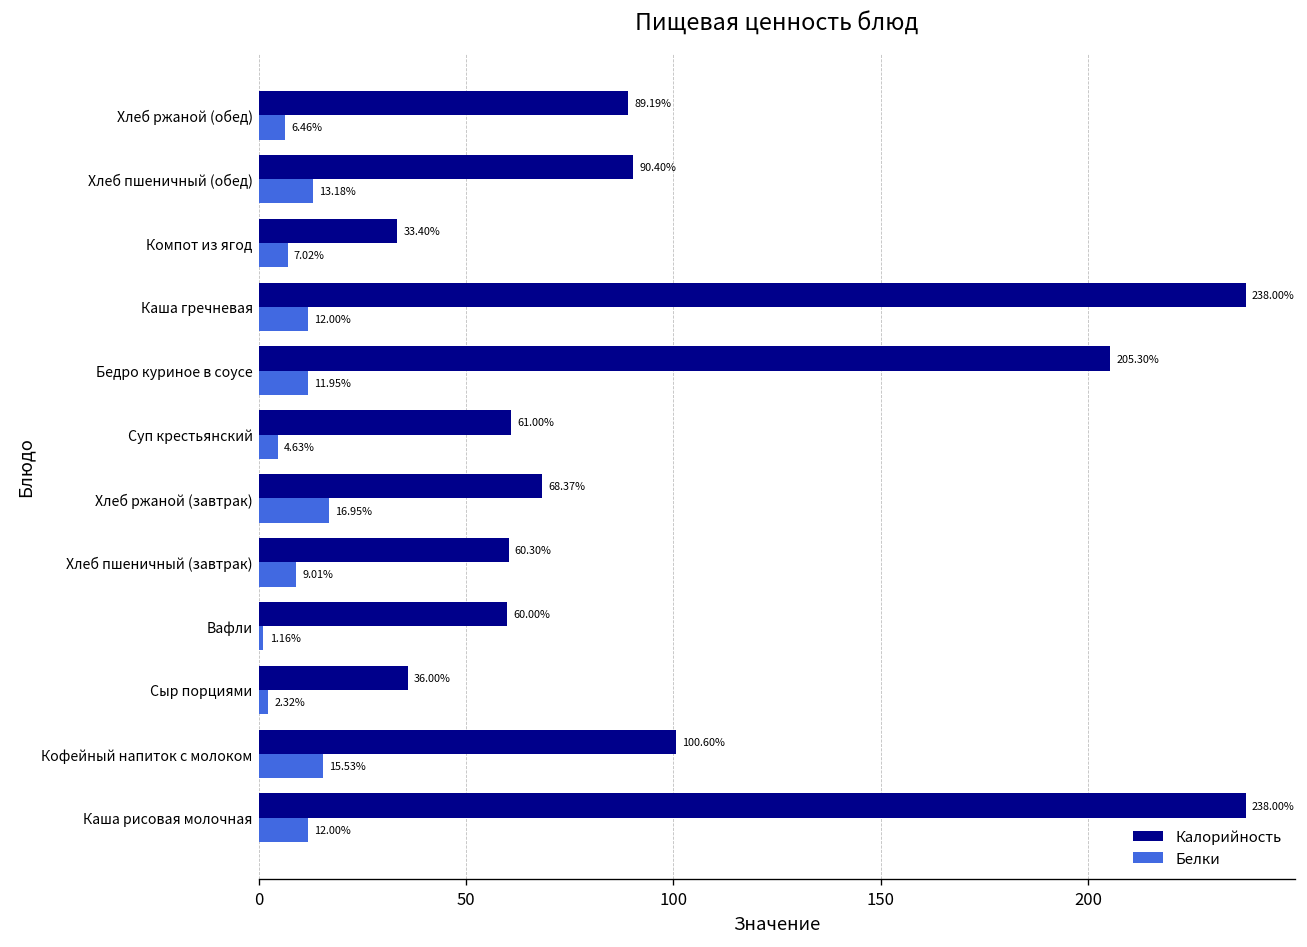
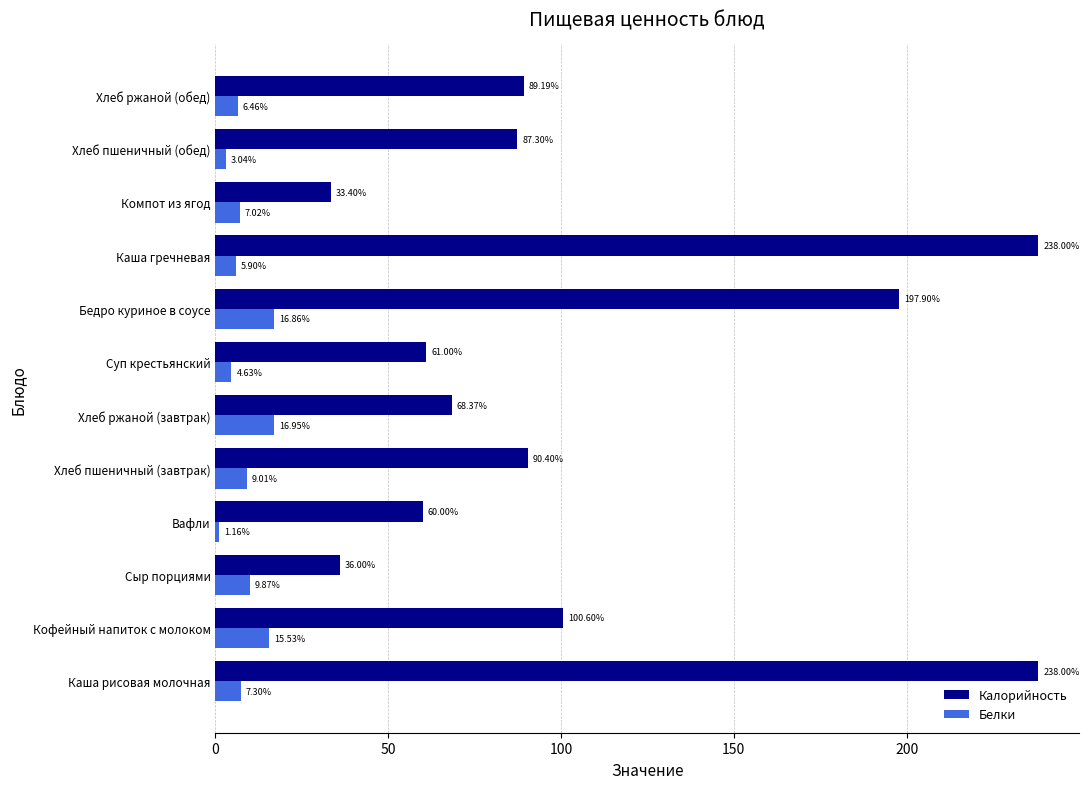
  {
    "Калорийность": {
      "Хлеб ржаной (обед)": "89.19%",
-     "Хлеб пшеничный (обед)": "90.40%",
+     "Хлеб пшеничный (обед)": "87.30%",
      "Компот из ягод": "33.40%",
      "Каша гречневая": "238.00%",
-     "Бедро куриное в соусе": "205.30%",
+     "Бедро куриное в соусе": "197.90%",
      "Суп крестьянский": "61.00%",
      "Хлеб ржаной (завтрак)": "68.37%",
-     "Хлеб пшеничный (завтрак)": "60.30%",
+     "Хлеб пшеничный (завтрак)": "90.40%",
      "Вафли": "60.00%",
      "Сыр порциями": "36.00%",
      "Кофейный напиток с молоком": "100.60%",
      "Каша рисовая молочная": "238.00%"
    },
    "Белки": {
      "Хлеб ржаной (обед)": "6.46%",
-     "Хлеб пшеничный (обед)": "13.18%",
+     "Хлеб пшеничный (обед)": "3.04%",
      "Компот из ягод": "7.02%",
-     "Каша гречневая": "12.00%",
-     "Бедро куриное в соусе": "11.95%",
+     "Каша гречневая": "5.90%",
+     "Бедро куриное в соусе": "16.86%",
      "Суп крестьянский": "4.63%",
      "Хлеб ржаной (завтрак)": "16.95%",
      "Хлеб пшеничный (завтрак)": "9.01%",
      "Вафли": "1.16%",
-     "Сыр порциями": "2.32%",
+     "Сыр порциями": "9.87%",
      "Кофейный напиток с молоком": "15.53%",
-     "Каша рисовая молочная": "12.00%"
+     "Каша рисовая молочная": "7.30%"
    }
  }
